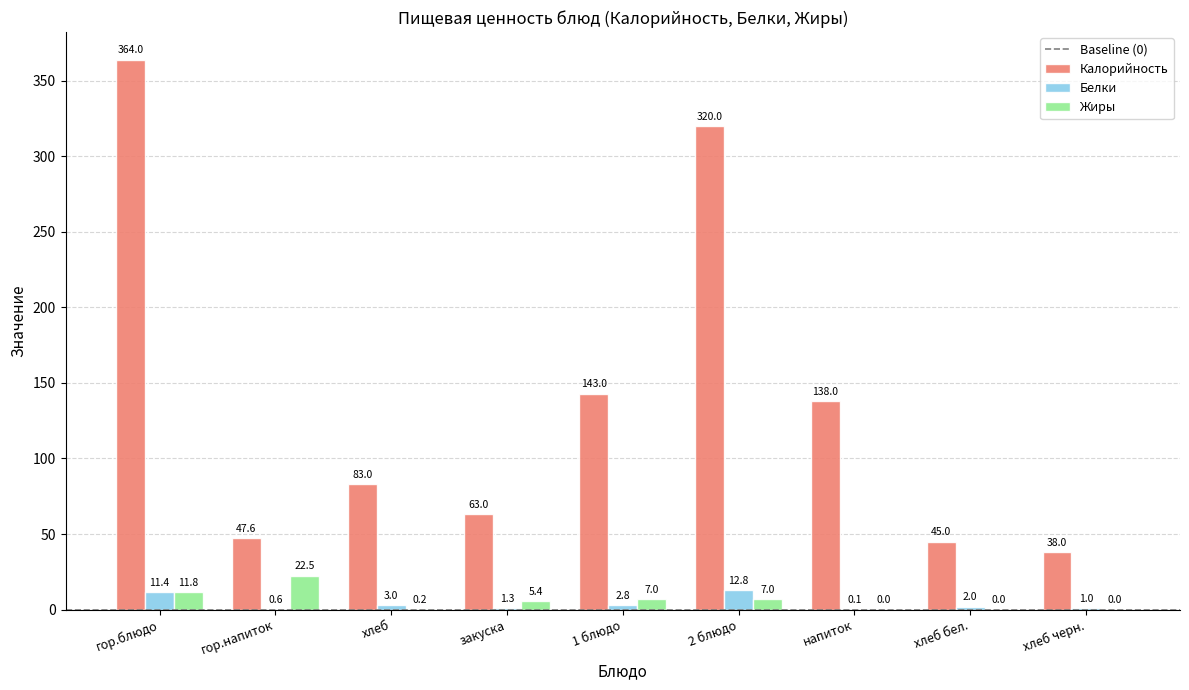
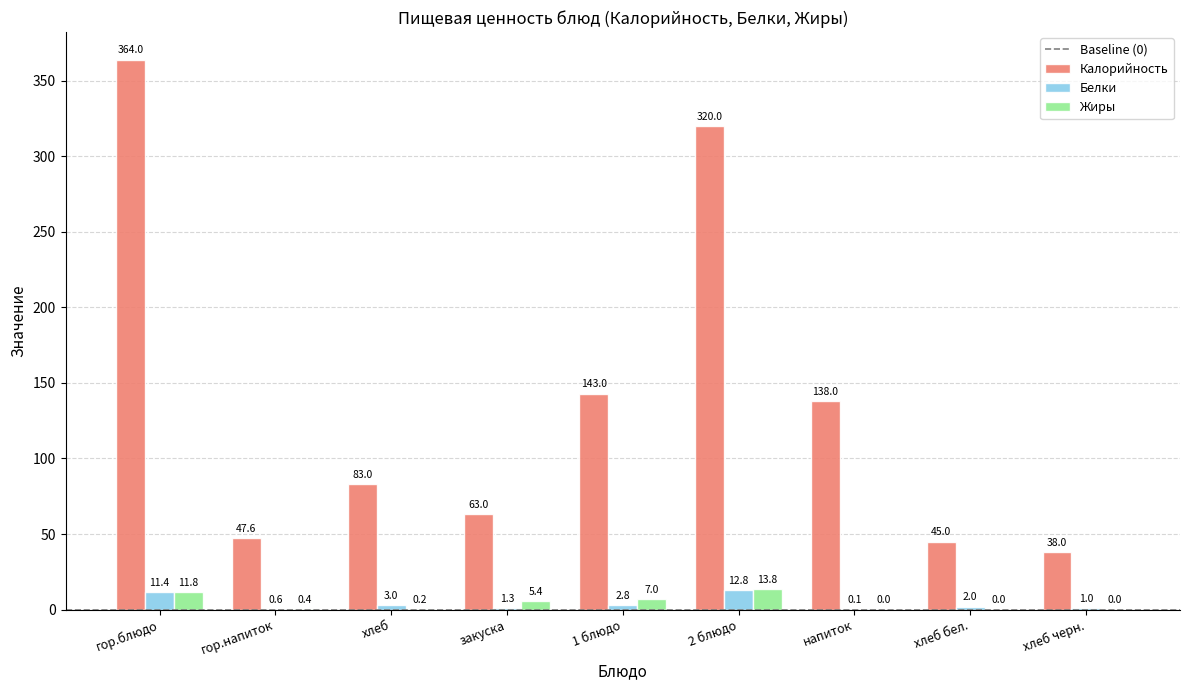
  {
    "Калорийность": {
      "гор.блюдо": 364.0,
      "гор.напиток": 47.6,
      "хлеб": 83.0,
      "закуска": 63.0,
      "1 блюдо": 143.0,
      "2 блюдо": 320.0,
      "напиток": 138.0,
      "хлеб бел.": 45.0,
      "хлеб черн.": 38.0
    },
    "Белки": {
      "гор.блюдо": 11.4,
      "гор.напиток": 0.6,
      "хлеб": 3.0,
      "закуска": 1.3,
      "1 блюдо": 2.8,
      "2 блюдо": 12.8,
      "напиток": 0.1,
      "хлеб бел.": 2.0,
      "хлеб черн.": 1.0
    },
    "Жиры": {
      "гор.блюдо": 11.8,
-     "гор.напиток": 22.5,
+     "гор.напиток": 0.4,
      "хлеб": 0.2,
      "закуска": 5.4,
      "1 блюдо": 7.0,
-     "2 блюдо": 7.0,
+     "2 блюдо": 13.8,
      "напиток": 0.0,
      "хлеб бел.": 0.0,
      "хлеб черн.": 0.0
    }
  }
